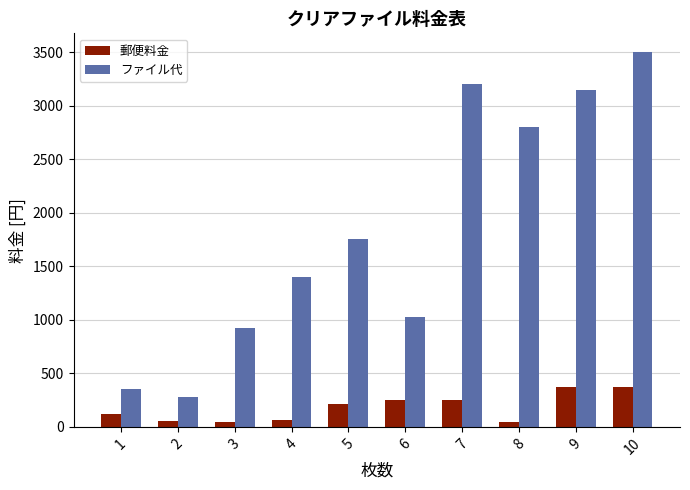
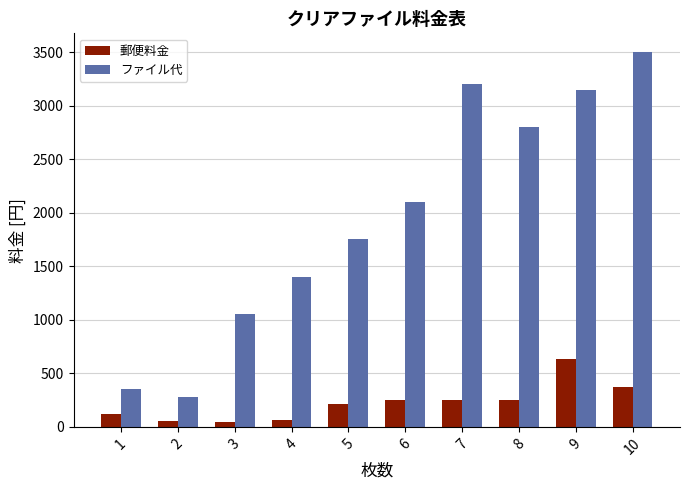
  {
    "郵便料金": {
      "1": 120,
      "2": 50,
      "3": 50,
      "4": 70,
      "5": 210,
      "6": 250,
      "7": 250,
-     "8": 50,
-     "9": 370,
+     "8": 250,
+     "9": 640,
      "10": 370
    },
    "ファイル代": {
      "1": 350,
      "2": 280,
-     "3": 930,
+     "3": 1050,
      "4": 1400,
      "5": 1750,
-     "6": 1020,
+     "6": 2100,
      "7": 3200,
      "8": 2800,
      "9": 3150,
      "10": 3500
    }
  }
